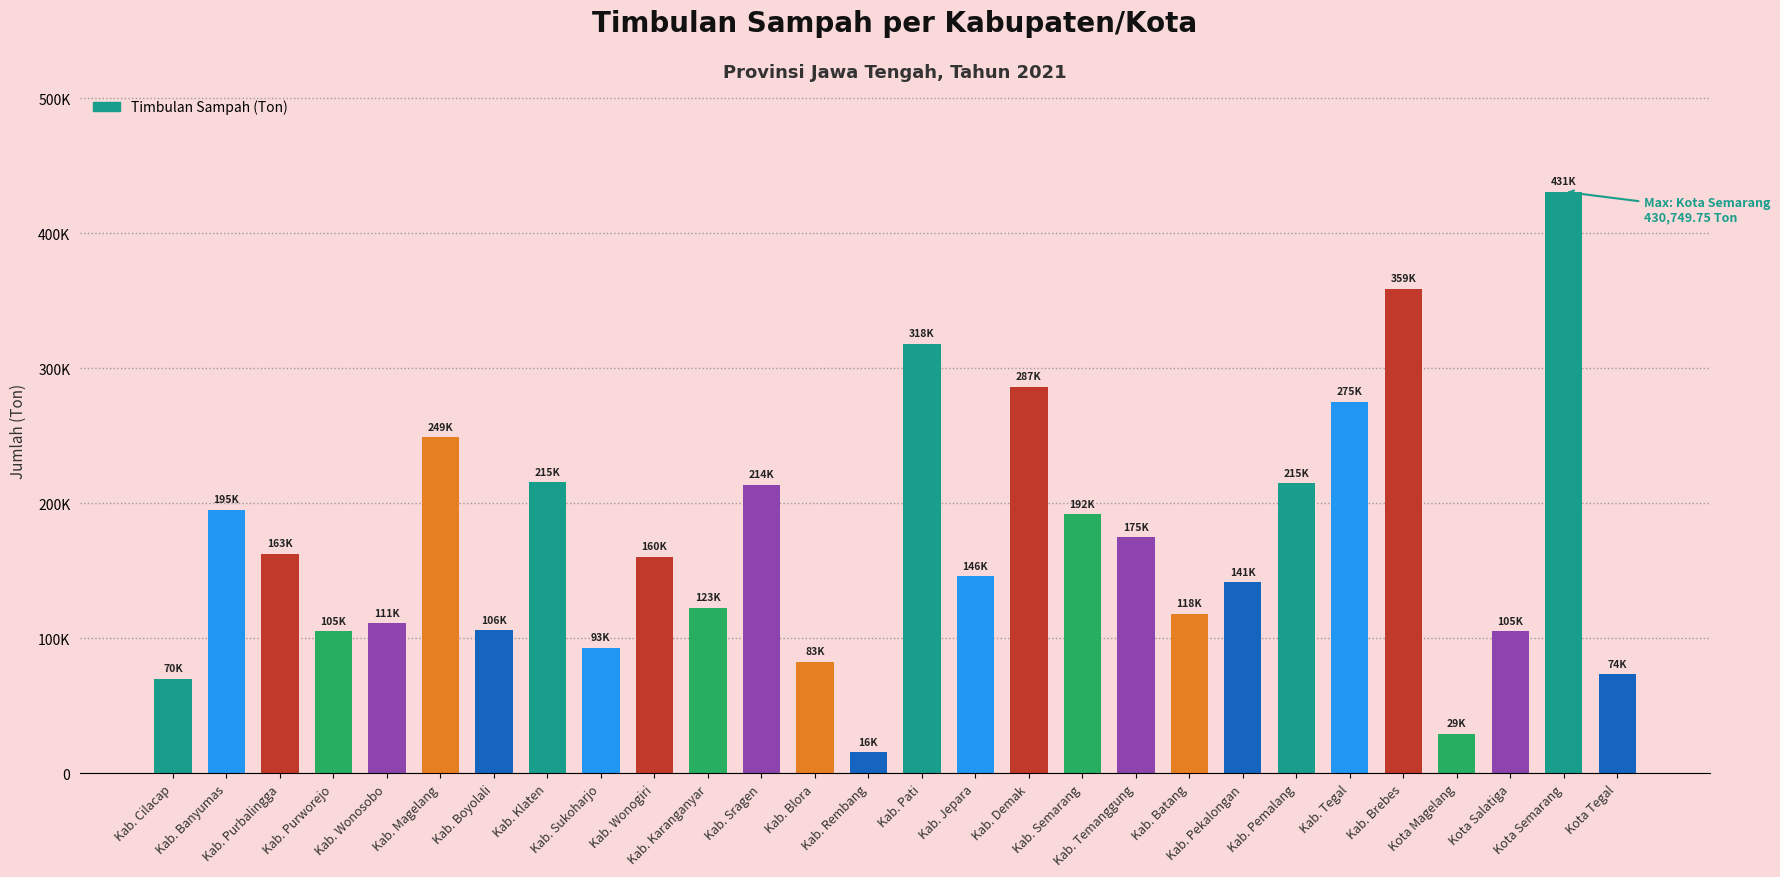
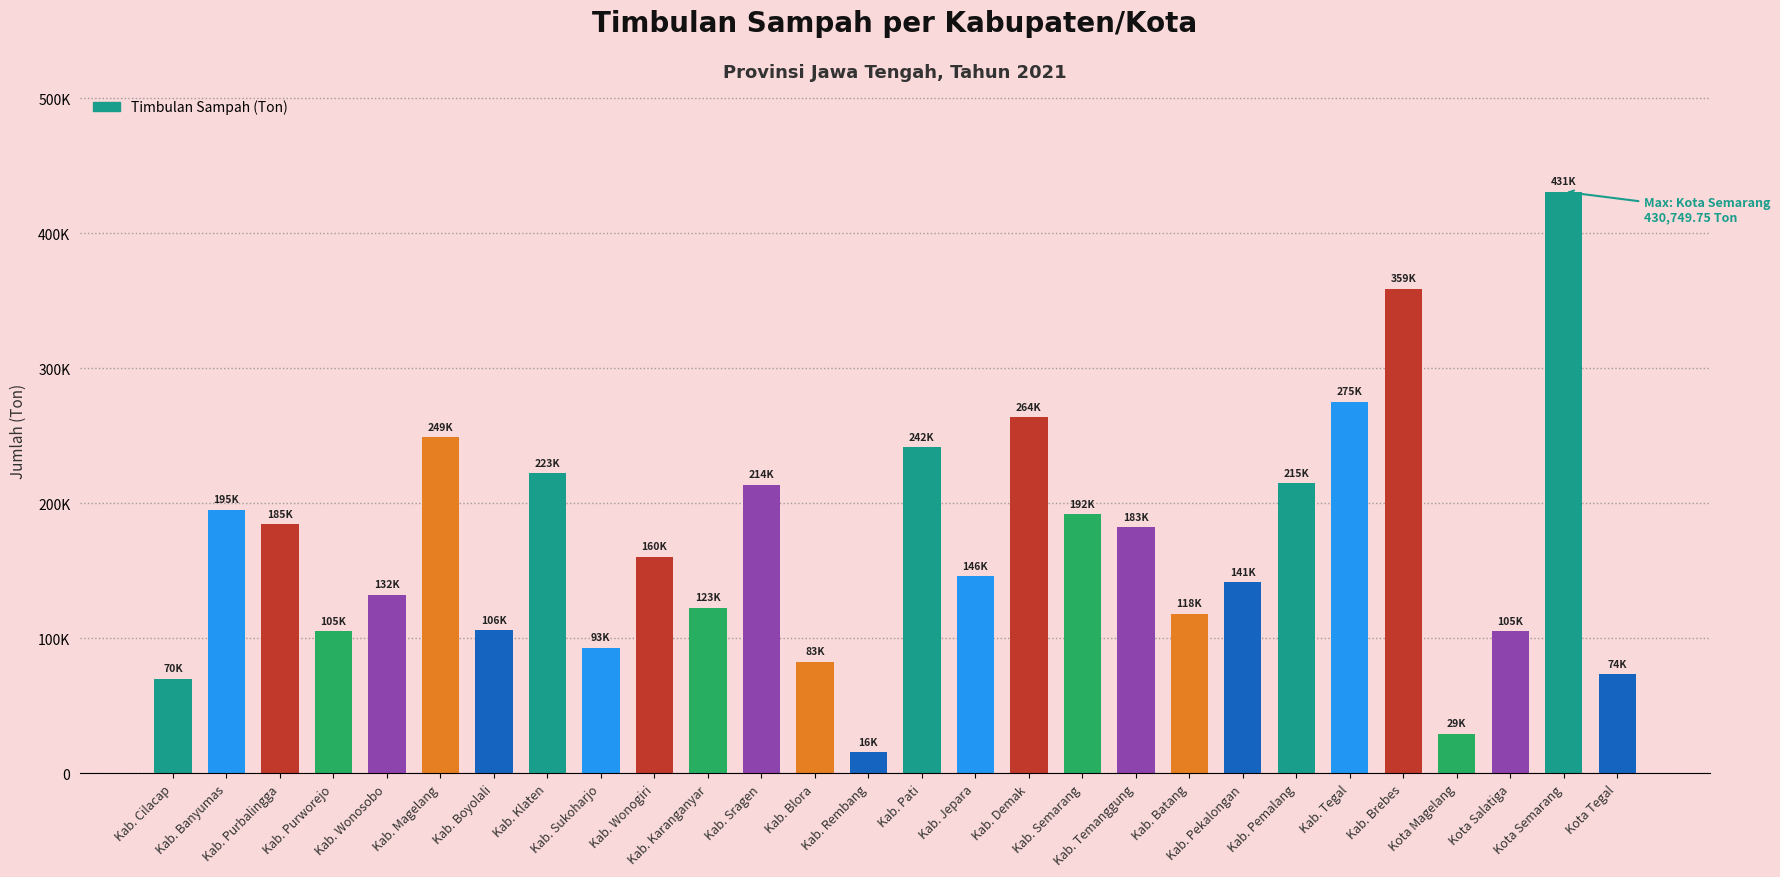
  {
    "Kab. Cilacap": "70K",
    "Kab. Banyumas": "195K",
-   "Kab. Purbalingga": "163K",
+   "Kab. Purbalingga": "185K",
    "Kab. Purworejo": "105K",
-   "Kab. Wonosobo": "111K",
+   "Kab. Wonosobo": "132K",
    "Kab. Magelang": "249K",
    "Kab. Boyolali": "106K",
-   "Kab. Klaten": "215K",
+   "Kab. Klaten": "223K",
    "Kab. Sukoharjo": "93K",
    "Kab. Wonogiri": "160K",
    "Kab. Karanganyar": "123K",
    "Kab. Sragen": "214K",
    "Kab. Blora": "83K",
    "Kab. Rembang": "16K",
-   "Kab. Pati": "318K",
+   "Kab. Pati": "242K",
    "Kab. Jepara": "146K",
-   "Kab. Demak": "287K",
+   "Kab. Demak": "264K",
    "Kab. Semarang": "192K",
-   "Kab. Temanggung": "175K",
+   "Kab. Temanggung": "183K",
    "Kab. Batang": "118K",
    "Kab. Pekalongan": "141K",
    "Kab. Pemalang": "215K",
    "Kab. Tegal": "275K",
    "Kab. Brebes": "359K",
    "Kota Magelang": "29K",
    "Kota Salatiga": "105K",
    "Kota Semarang": "431K",
    "Kota Tegal": "74K"
  }
